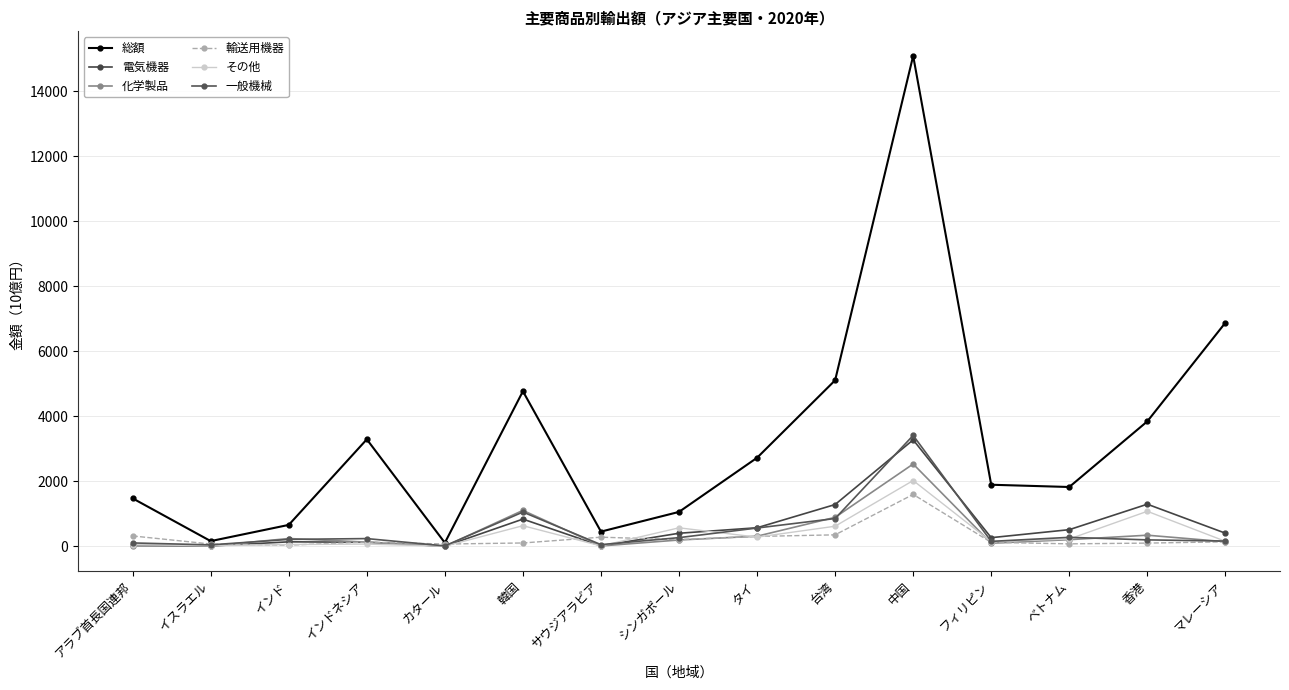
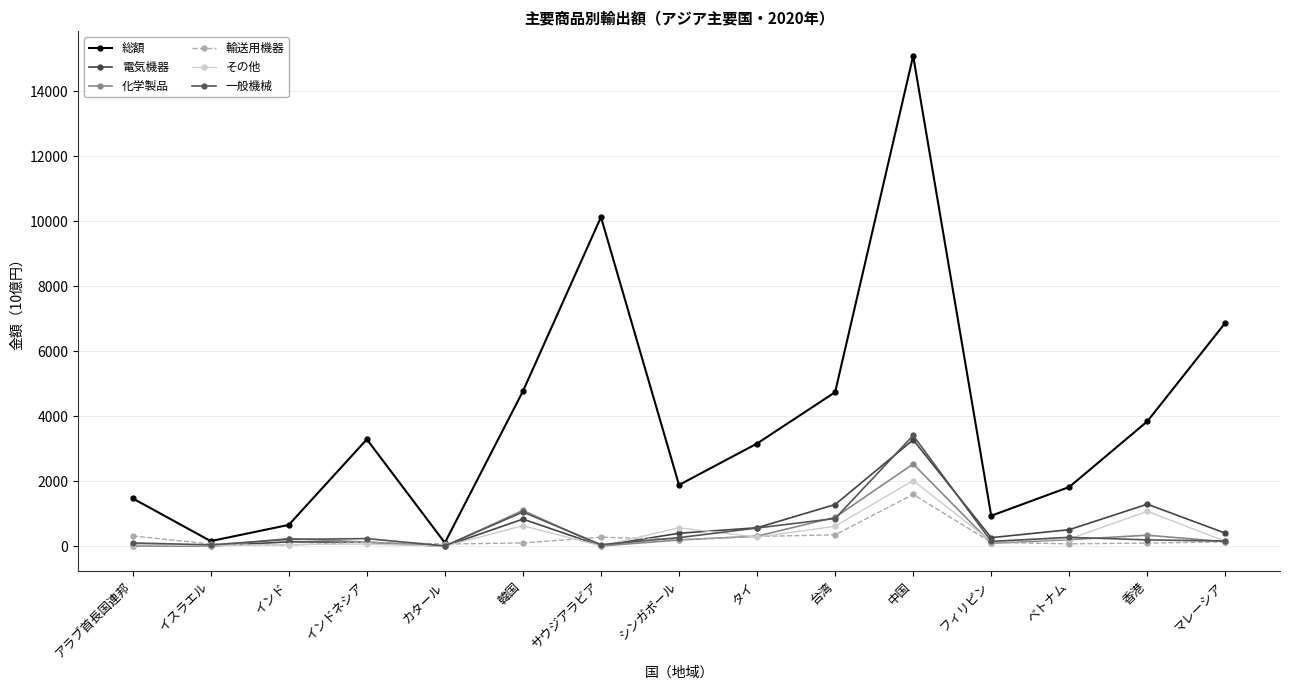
  {
    "総額": {
      "アラブ首長国連邦": 1500,
      "イスラエル": 200,
      "インド": 700,
      "インドネシア": 3300,
      "韓国": 4800,
-     "サウジアラビア": 500,
-     "シンガポール": 1100,
-     "タイ": 2700,
-     "台湾": 5100,
+     "サウジアラビア": 10100,
+     "シンガポール": 1900,
+     "タイ": 3200,
+     "台湾": 4700,
      "中国": 15100,
-     "フィリピン": 1900,
+     "フィリピン": 900,
      "ベトナム": 1800,
      "香港": 3800,
      "マレーシア": 6900
    }
  }
